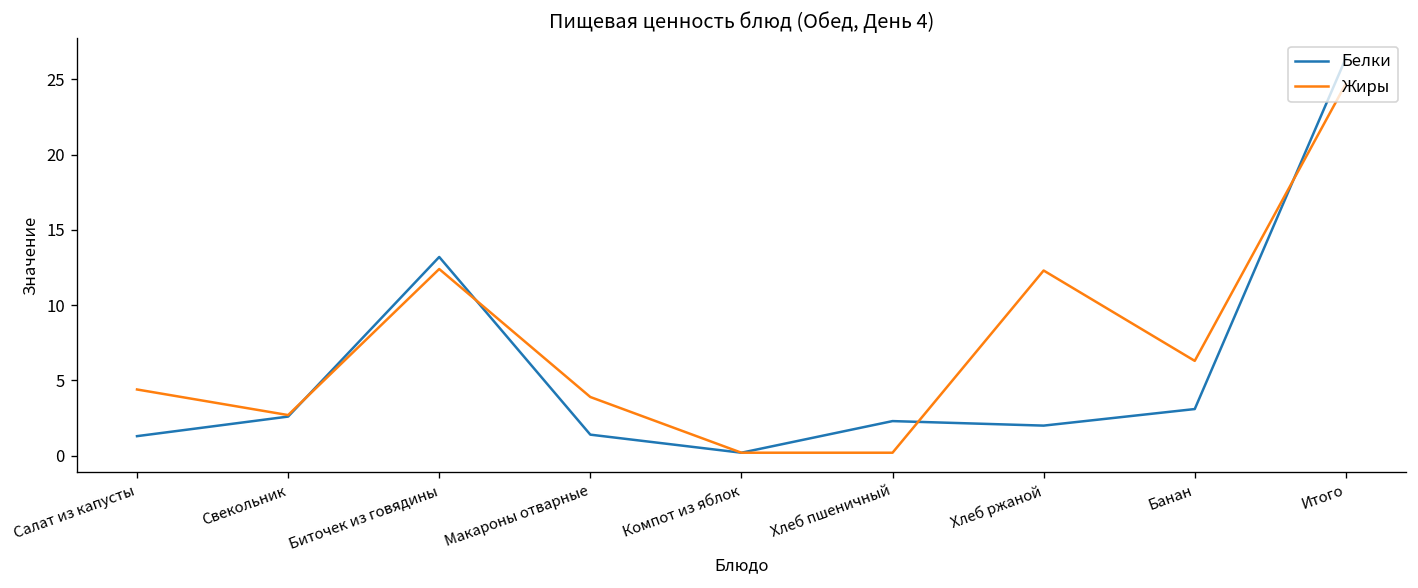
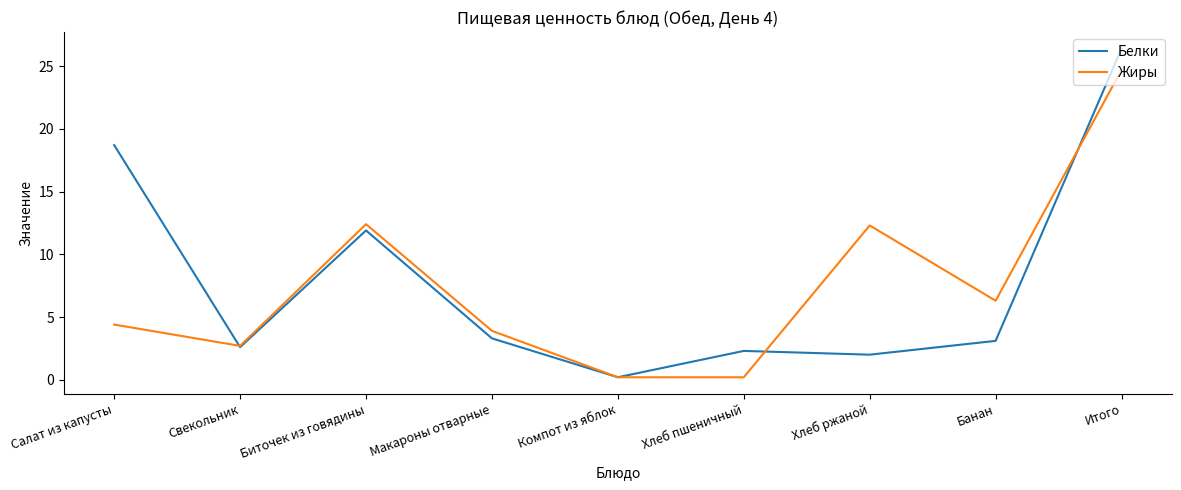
  {
    "Белки": {
-     "Салат из капусты": 1.3,
-     "Биточек из говядины": 13.2,
-     "Макароны отварные": 1.4,
+     "Салат из капусты": 18.7,
+     "Биточек из говядины": 11.9,
+     "Макароны отварные": 3.3,
      "Хлеб пшеничный": 2.3,
      "Хлеб ржаной": 2.0,
      "Банан": 3.1
    },
    "Жиры": {
      "Салат из капусты": 4.4,
      "Биточек из говядины": 12.4,
      "Макароны отварные": 3.9,
      "Хлеб пшеничный": 0.2,
      "Хлеб ржаной": 12.3,
      "Банан": 6.3
    }
  }
